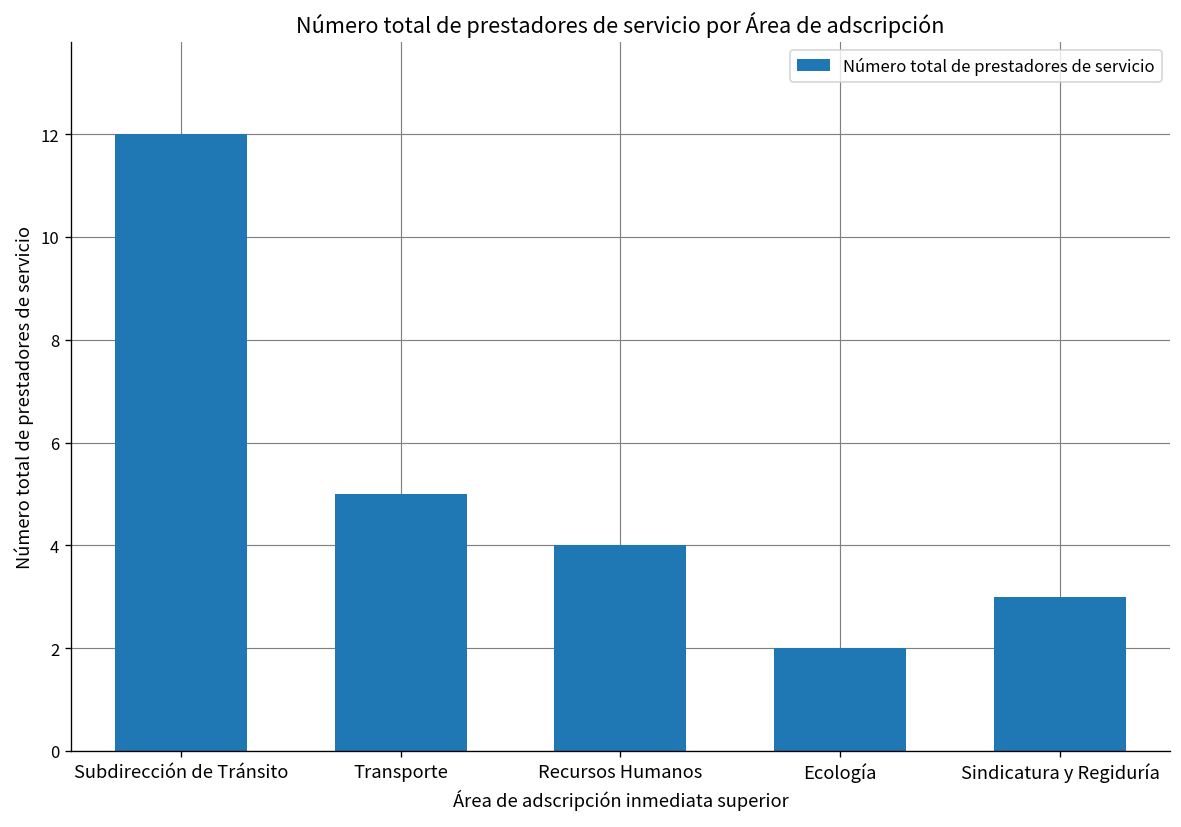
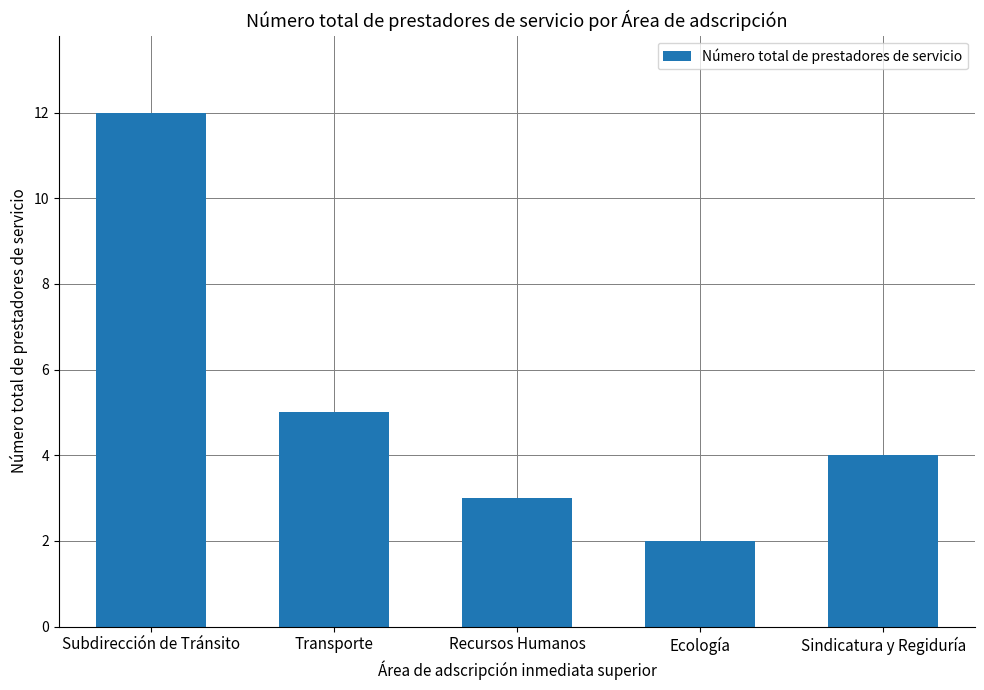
  {
    "Subdirección de Tránsito": 12,
    "Transporte": 5,
-   "Recursos Humanos": 4,
+   "Recursos Humanos": 3,
    "Ecología": 2,
-   "Sindicatura y Regiduría": 3
+   "Sindicatura y Regiduría": 4
  }
